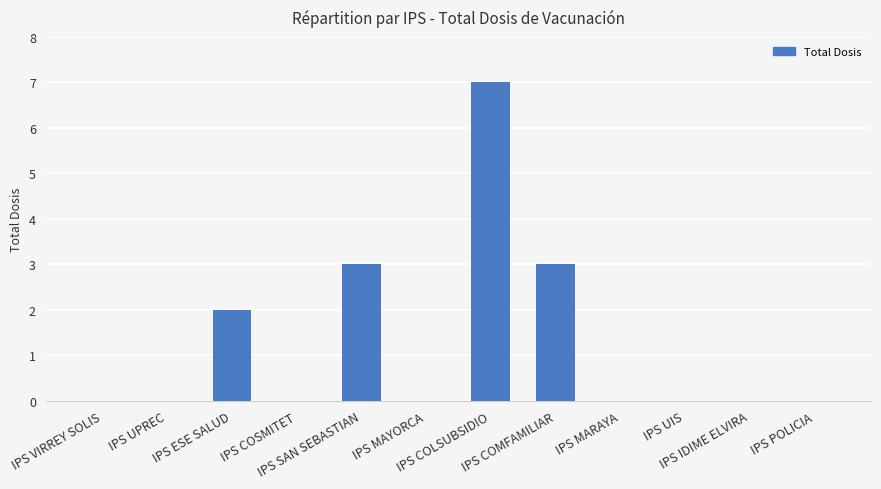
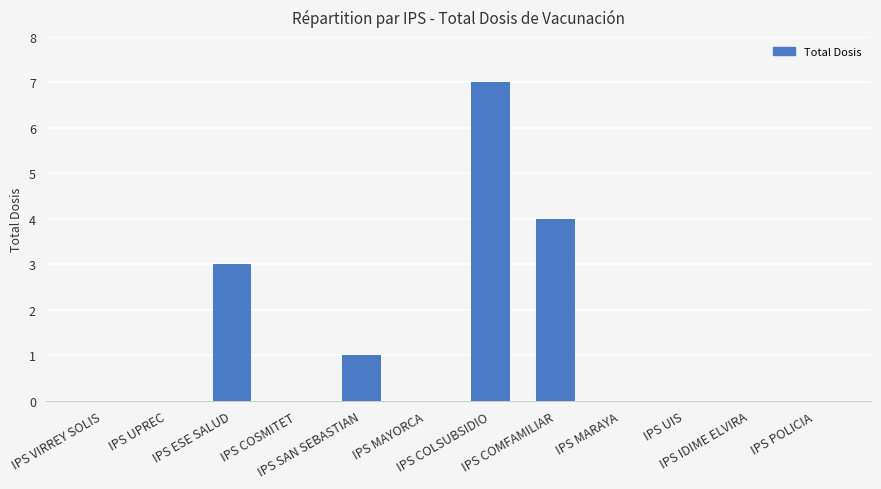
  {
    "IPS VIRREY SOLIS": 0,
    "IPS UPREC": 0,
-   "IPS ESE SALUD": 2,
+   "IPS ESE SALUD": 3,
    "IPS COSMITET": 0,
-   "IPS SAN SEBASTIAN": 3,
+   "IPS SAN SEBASTIAN": 1,
    "IPS MAYORCA": 0,
    "IPS COLSUBSIDIO": 7,
-   "IPS COMFAMILIAR": 3,
+   "IPS COMFAMILIAR": 4,
    "IPS MARAYA": 0,
    "IPS UIS": 0,
    "IPS IDIME ELVIRA": 0,
    "IPS POLICIA": 0
  }
